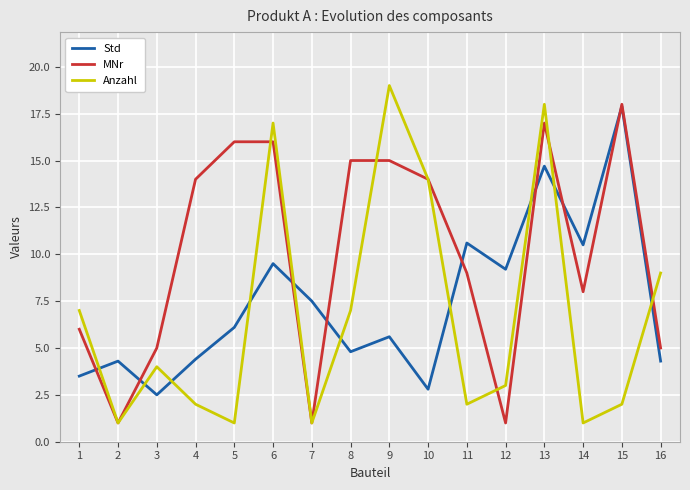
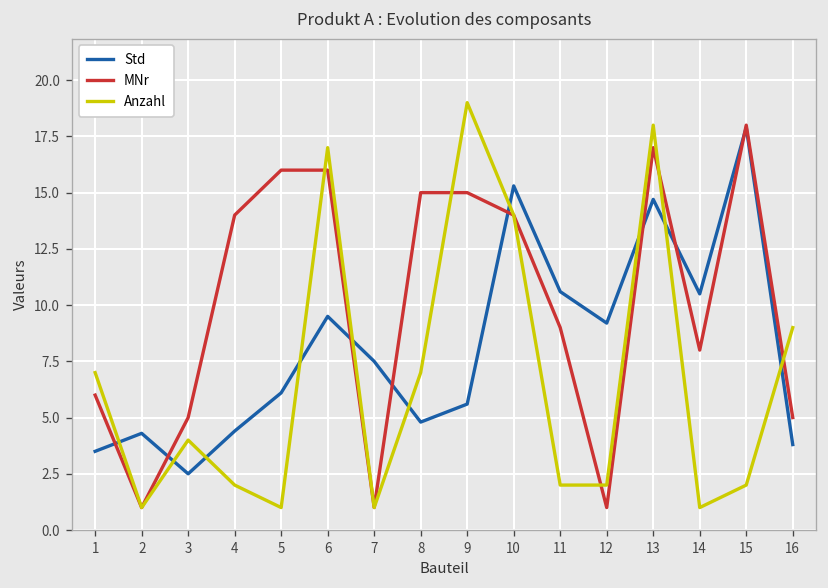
  {
    "Std": {
      "1": 3.5,
      "2": 4.3,
      "3": 2.5,
      "4": 4.4,
      "5": 6.1,
      "6": 9.5,
      "7": 7.5,
      "8": 4.8,
      "9": 5.6,
-     "10": 2.8,
+     "10": 15.3,
      "11": 10.6,
      "12": 9.2,
      "13": 14.7,
      "14": 10.5,
-     "16": 4.3
+     "16": 3.8
    },
    "MNr": {
      "1": 6.0,
      "3": 5.0,
      "4": 14.0,
      "5": 16.0,
      "6": 16.0,
      "8": 15.0,
      "9": 15.0,
      "11": 9.0,
      "12": 1.0,
      "13": 17.0,
      "14": 8.0,
      "16": 5.0
    },
    "Anzahl": {
      "1": 7,
      "3": 4,
      "4": 2,
      "5": 1,
      "6": 17,
      "8": 7,
      "9": 19,
      "11": 2,
-     "12": 3,
+     "12": 2,
      "13": 18,
      "14": 1,
      "15": 2,
      "16": 9
    }
  }
